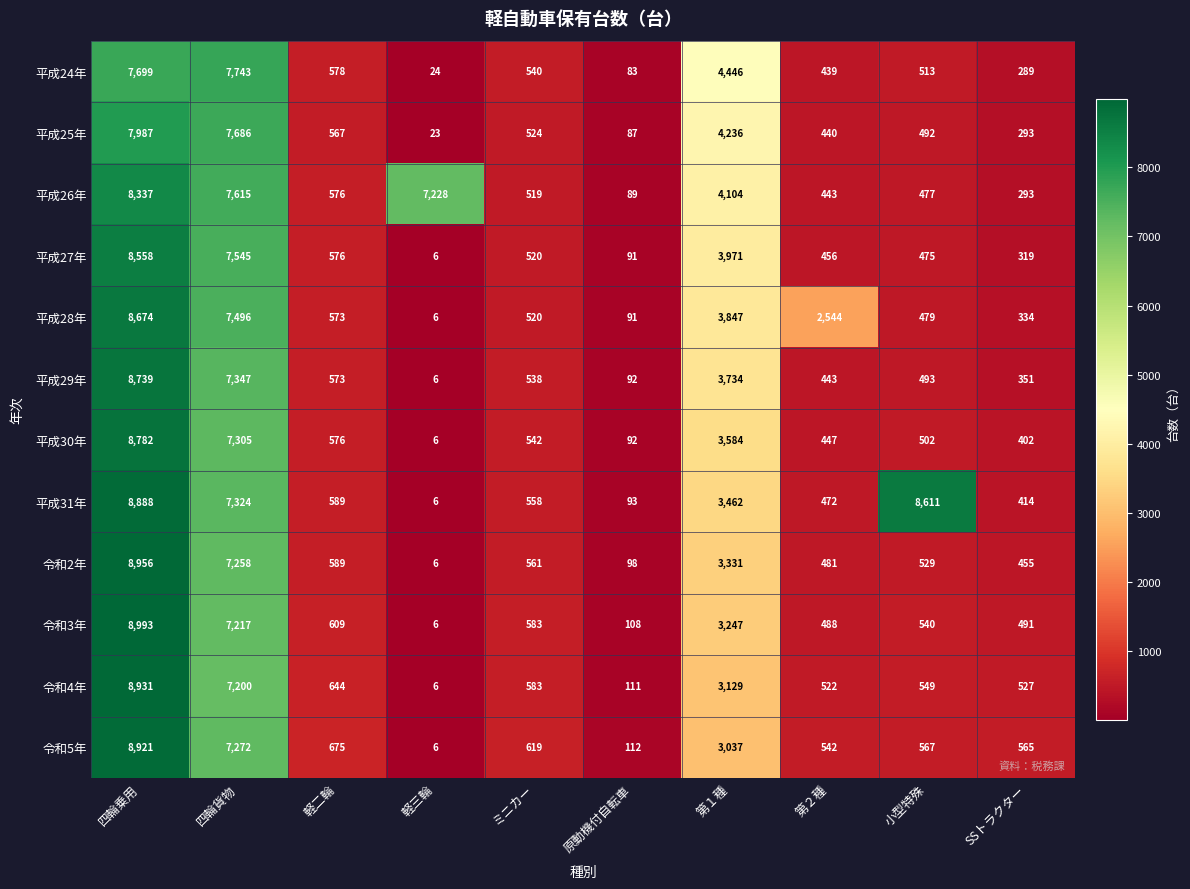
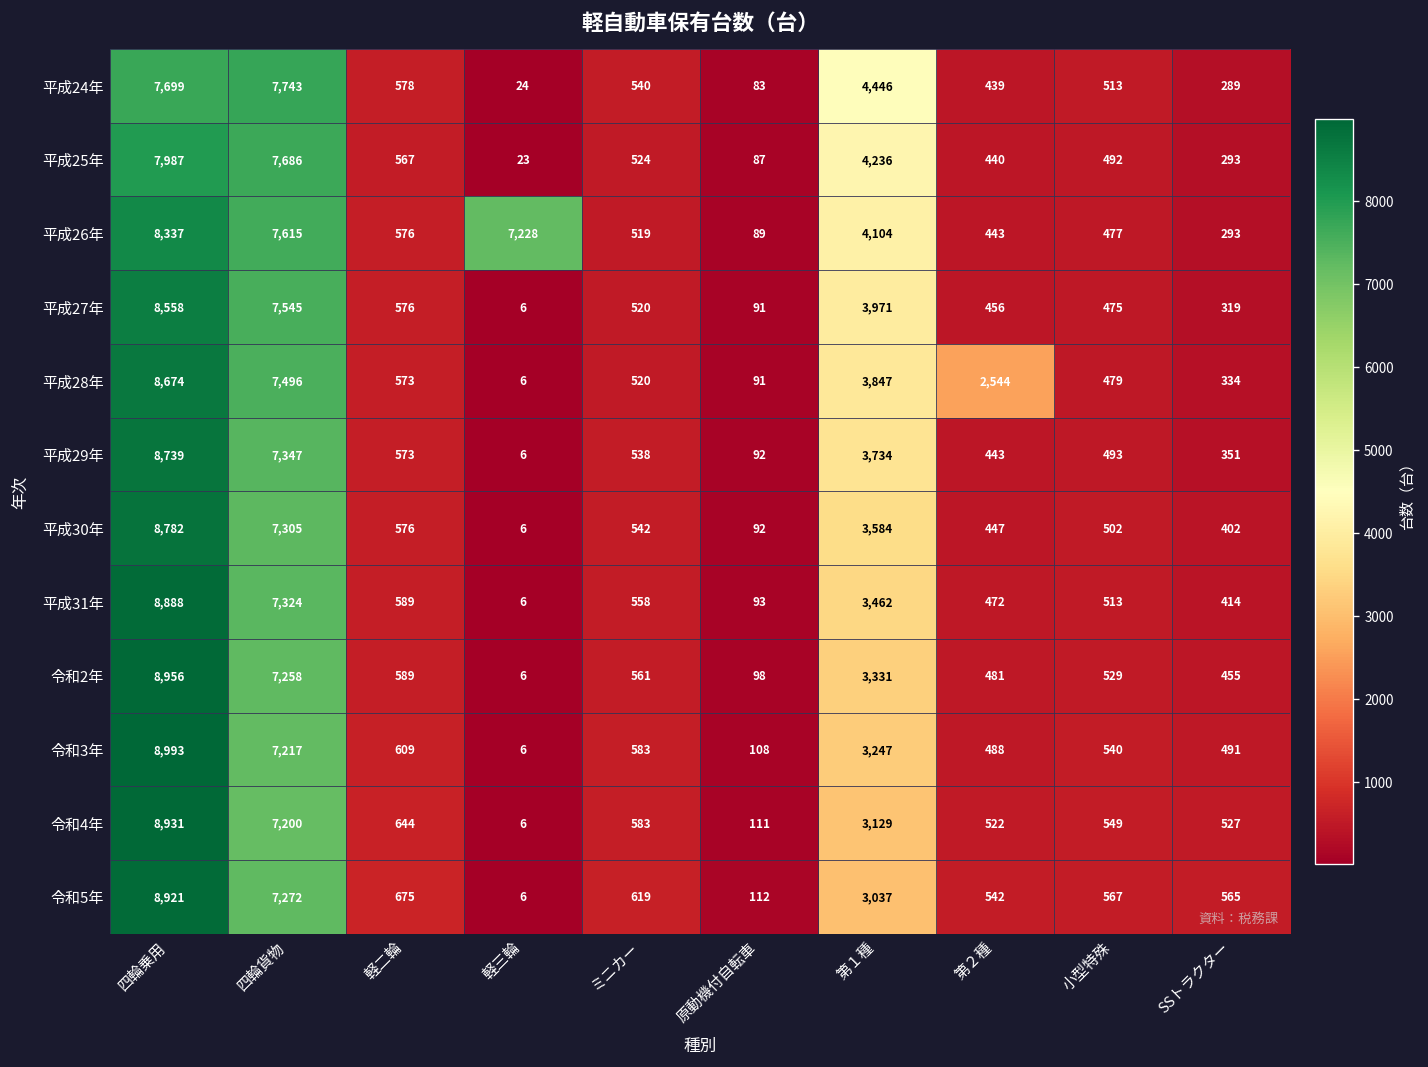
  {
    "平成24年": {
      "四輪乗用": "7,699",
      "四輪貨物": "7,743",
      "軽二輪": "578",
      "軽三輪": "24",
      "ミニカー": "540",
      "原動機付自転車": "83",
      "第１種": "4,446",
      "第２種": "439",
      "小型特殊": "513",
      "SSトラクター": "289"
    },
    "平成25年": {
      "四輪乗用": "7,987",
      "四輪貨物": "7,686",
      "軽二輪": "567",
      "軽三輪": "23",
      "ミニカー": "524",
      "原動機付自転車": "87",
      "第１種": "4,236",
      "第２種": "440",
      "小型特殊": "492",
      "SSトラクター": "293"
    },
    "平成26年": {
      "四輪乗用": "8,337",
      "四輪貨物": "7,615",
      "軽二輪": "576",
      "軽三輪": "7,228",
      "ミニカー": "519",
      "原動機付自転車": "89",
      "第１種": "4,104",
      "第２種": "443",
      "小型特殊": "477",
      "SSトラクター": "293"
    },
    "平成27年": {
      "四輪乗用": "8,558",
      "四輪貨物": "7,545",
      "軽二輪": "576",
      "軽三輪": "6",
      "ミニカー": "520",
      "原動機付自転車": "91",
      "第１種": "3,971",
      "第２種": "456",
      "小型特殊": "475",
      "SSトラクター": "319"
    },
    "平成28年": {
      "四輪乗用": "8,674",
      "四輪貨物": "7,496",
      "軽二輪": "573",
      "軽三輪": "6",
      "ミニカー": "520",
      "原動機付自転車": "91",
      "第１種": "3,847",
      "第２種": "2,544",
      "小型特殊": "479",
      "SSトラクター": "334"
    },
    "平成29年": {
      "四輪乗用": "8,739",
      "四輪貨物": "7,347",
      "軽二輪": "573",
      "軽三輪": "6",
      "ミニカー": "538",
      "原動機付自転車": "92",
      "第１種": "3,734",
      "第２種": "443",
      "小型特殊": "493",
      "SSトラクター": "351"
    },
    "平成30年": {
      "四輪乗用": "8,782",
      "四輪貨物": "7,305",
      "軽二輪": "576",
      "軽三輪": "6",
      "ミニカー": "542",
      "原動機付自転車": "92",
      "第１種": "3,584",
      "第２種": "447",
      "小型特殊": "502",
      "SSトラクター": "402"
    },
    "平成31年": {
      "四輪乗用": "8,888",
      "四輪貨物": "7,324",
      "軽二輪": "589",
      "軽三輪": "6",
      "ミニカー": "558",
      "原動機付自転車": "93",
      "第１種": "3,462",
      "第２種": "472",
-     "小型特殊": "8,611",
+     "小型特殊": "513",
      "SSトラクター": "414"
    },
    "令和2年": {
      "四輪乗用": "8,956",
      "四輪貨物": "7,258",
      "軽二輪": "589",
      "軽三輪": "6",
      "ミニカー": "561",
      "原動機付自転車": "98",
      "第１種": "3,331",
      "第２種": "481",
      "小型特殊": "529",
      "SSトラクター": "455"
    },
    "令和3年": {
      "四輪乗用": "8,993",
      "四輪貨物": "7,217",
      "軽二輪": "609",
      "軽三輪": "6",
      "ミニカー": "583",
      "原動機付自転車": "108",
      "第１種": "3,247",
      "第２種": "488",
      "小型特殊": "540",
      "SSトラクター": "491"
    },
    "令和4年": {
      "四輪乗用": "8,931",
      "四輪貨物": "7,200",
      "軽二輪": "644",
      "軽三輪": "6",
      "ミニカー": "583",
      "原動機付自転車": "111",
      "第１種": "3,129",
      "第２種": "522",
      "小型特殊": "549",
      "SSトラクター": "527"
    },
    "令和5年": {
      "四輪乗用": "8,921",
      "四輪貨物": "7,272",
      "軽二輪": "675",
      "軽三輪": "6",
      "ミニカー": "619",
      "原動機付自転車": "112",
      "第１種": "3,037",
      "第２種": "542",
      "小型特殊": "567"
    }
  }
